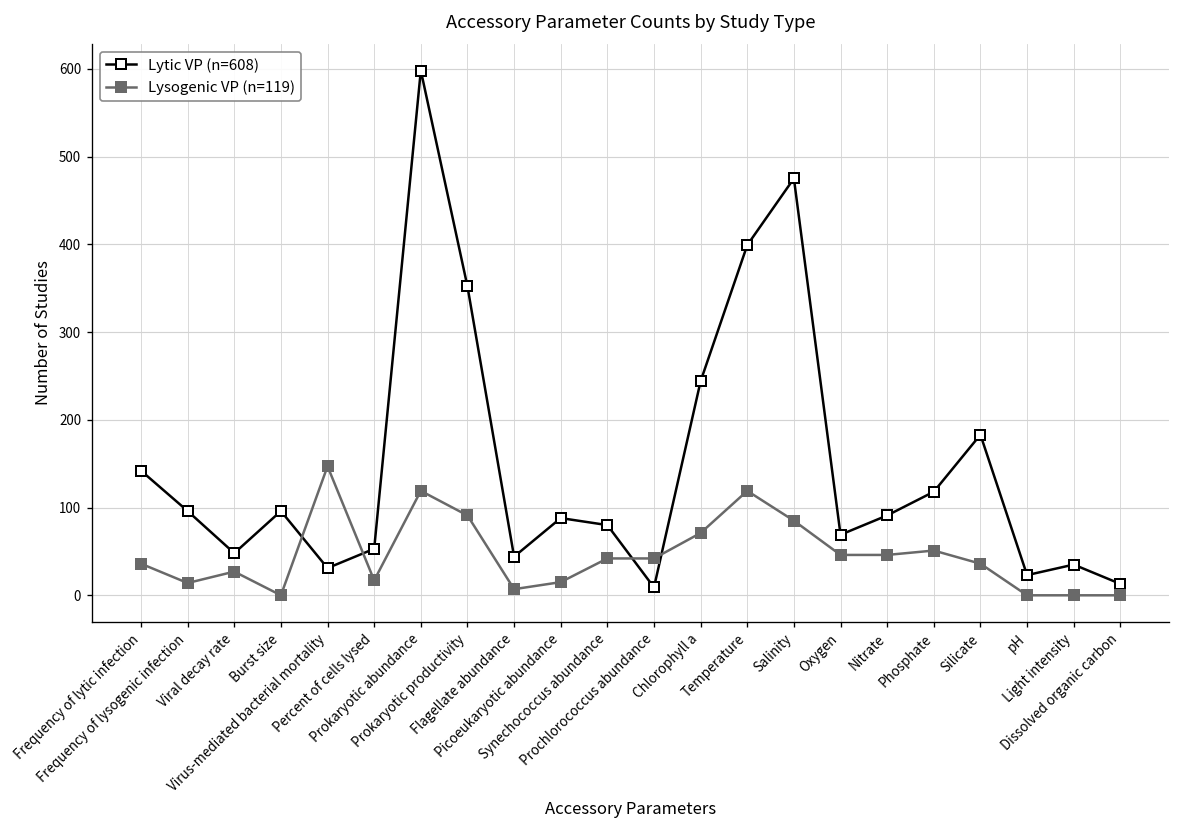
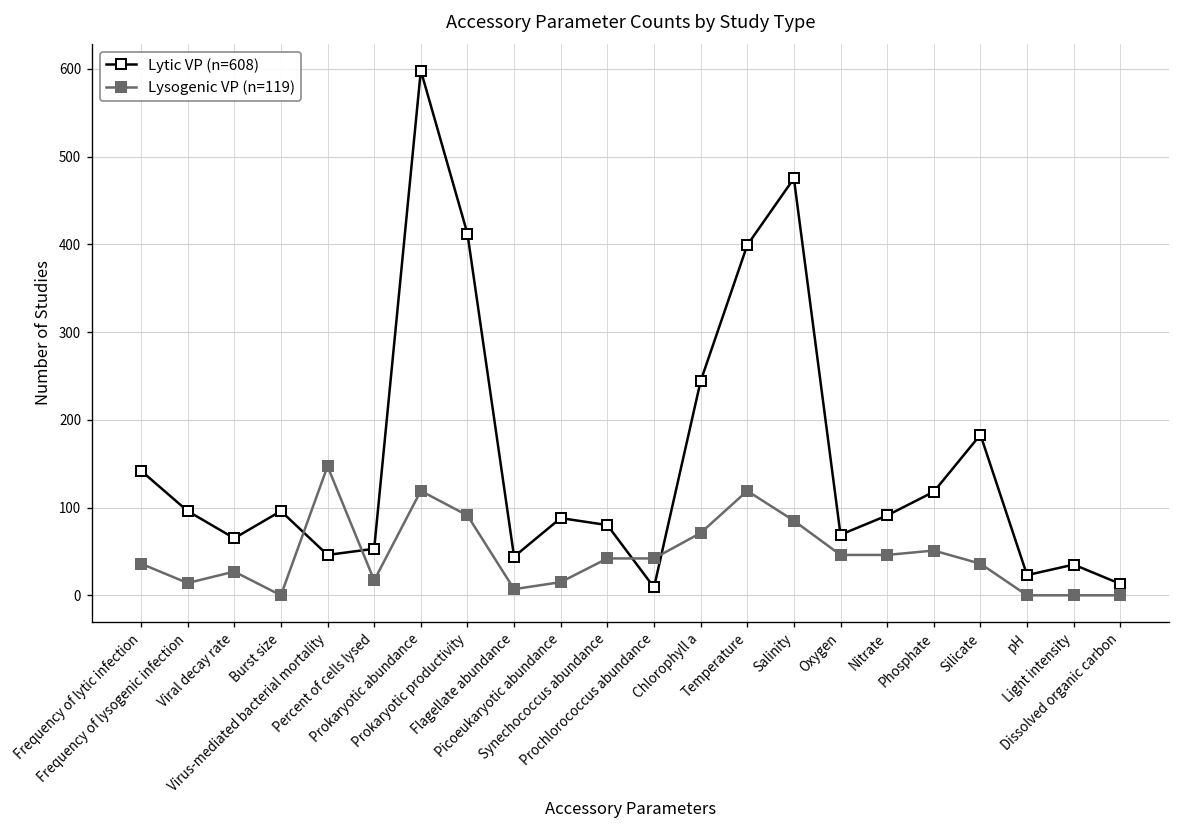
  {
    "Lytic VP (n=608)": {
      "Frequency of lytic infection": 140,
      "Frequency of lysogenic infection": 100,
-     "Viral decay rate": 50,
+     "Viral decay rate": 70,
      "Burst size": 100,
-     "Virus-mediated bacterial mortality": 30,
+     "Virus-mediated bacterial mortality": 50,
      "Percent of cells lysed": 50,
      "Prokaryotic abundance": 600,
-     "Prokaryotic productivity": 350,
+     "Prokaryotic productivity": 410,
      "Flagellate abundance": 40,
      "Picoeukaryotic abundance": 90,
      "Synechococcus abundance": 80,
      "Prochlorococcus abundance": 10,
      "Chlorophyll a": 240,
      "Temperature": 400,
      "Salinity": 480,
      "Oxygen": 70,
      "Nitrate": 90,
      "Phosphate": 120,
      "Silicate": 180,
      "pH": 20,
      "Light intensity": 40,
      "Dissolved organic carbon": 10
    },
    "Lysogenic VP (n=119)": {
      "Frequency of lytic infection": 40,
      "Frequency of lysogenic infection": 10,
      "Viral decay rate": 30,
      "Burst size": 0,
      "Virus-mediated bacterial mortality": 150,
      "Percent of cells lysed": 20,
      "Prokaryotic abundance": 120,
      "Prokaryotic productivity": 90,
      "Flagellate abundance": 10,
      "Picoeukaryotic abundance": 20,
      "Synechococcus abundance": 40,
      "Prochlorococcus abundance": 40,
      "Chlorophyll a": 70,
      "Temperature": 120,
      "Salinity": 90,
      "Oxygen": 50,
      "Nitrate": 50,
      "Phosphate": 50,
      "Silicate": 40,
      "pH": 0,
      "Light intensity": 0,
      "Dissolved organic carbon": 0
    }
  }
